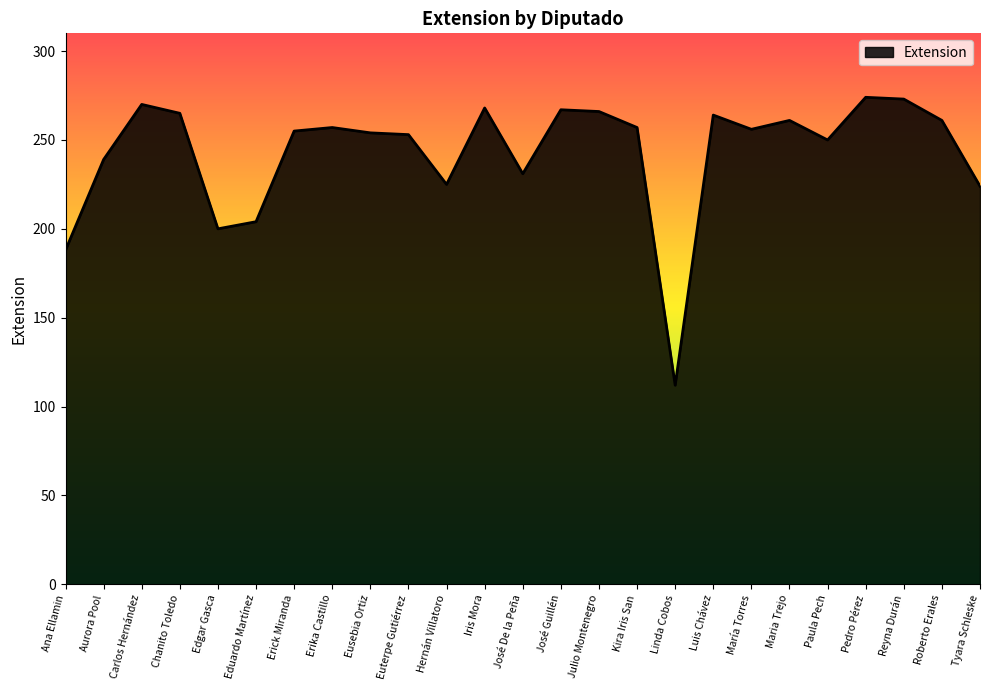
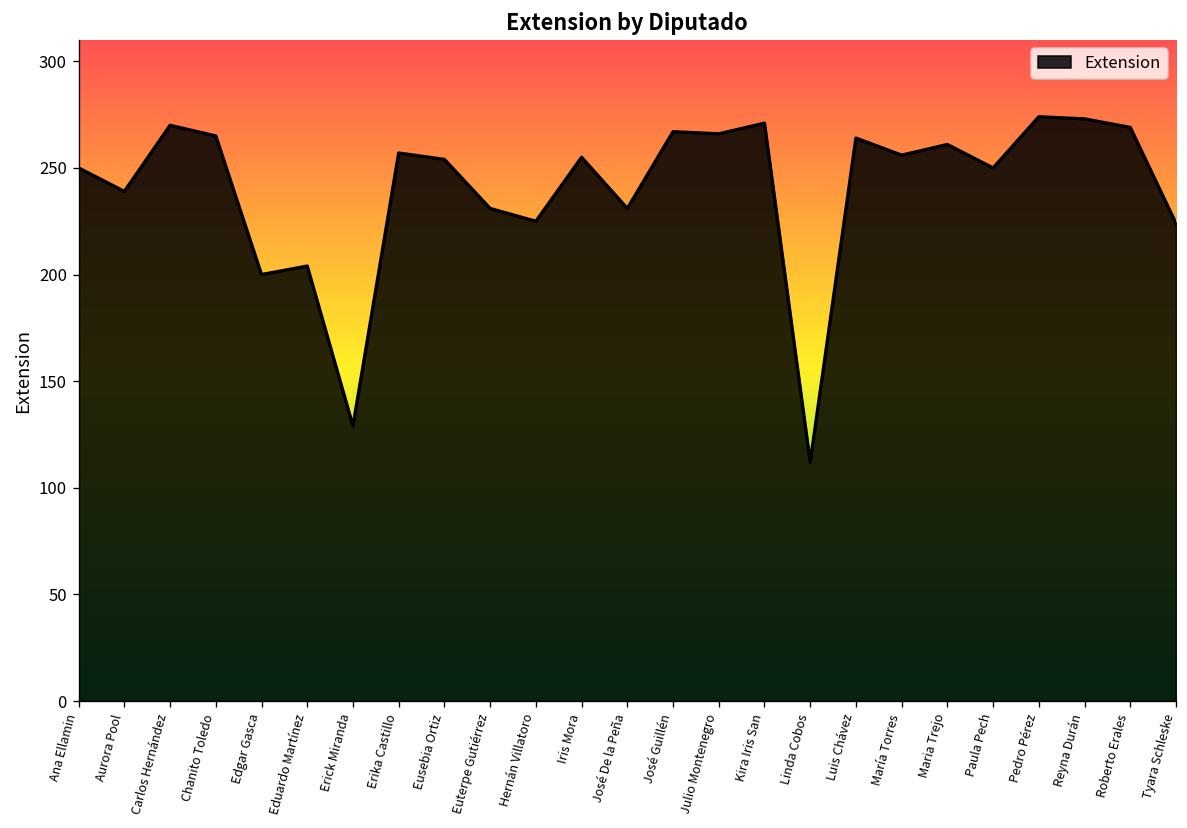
  {
-   "Ana Ellamin": 188,
+   "Ana Ellamin": 250,
    "Aurora Pool": 239,
    "Carlos Hernández": 270,
    "Chanito Toledo": 265,
    "Edgar Gasca": 200,
    "Eduardo Martínez": 204,
-   "Erick Miranda": 255,
+   "Erick Miranda": 129,
    "Erika Castillo": 257,
    "Eusebia Ortiz": 254,
-   "Euterpe Gutiérrez": 253,
+   "Euterpe Gutiérrez": 231,
    "Hernán Villatoro": 225,
-   "Iris Mora": 268,
+   "Iris Mora": 255,
    "José De la Peña": 231,
    "José Guillén": 267,
    "Julio Montenegro": 266,
-   "Kira Iris San": 257,
+   "Kira Iris San": 271,
    "Linda Cobos": 112,
    "Luis Chávez": 264,
    "María Torres": 256,
    "Maria Trejo": 261,
    "Paula Pech": 250,
    "Pedro Pérez": 274,
    "Reyna Durán": 273,
-   "Roberto Erales": 261,
+   "Roberto Erales": 269,
    "Tyara Schleske": 224
  }
